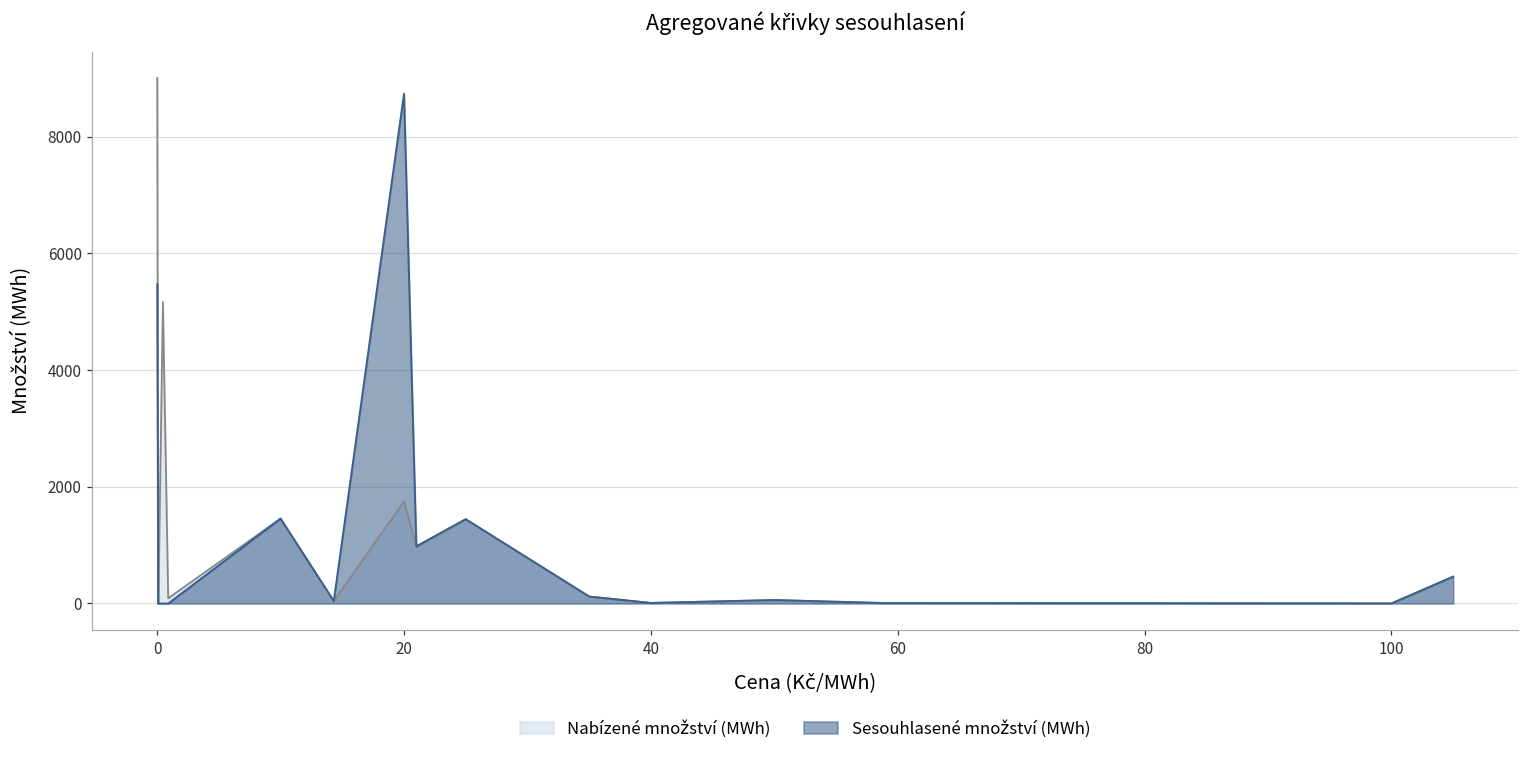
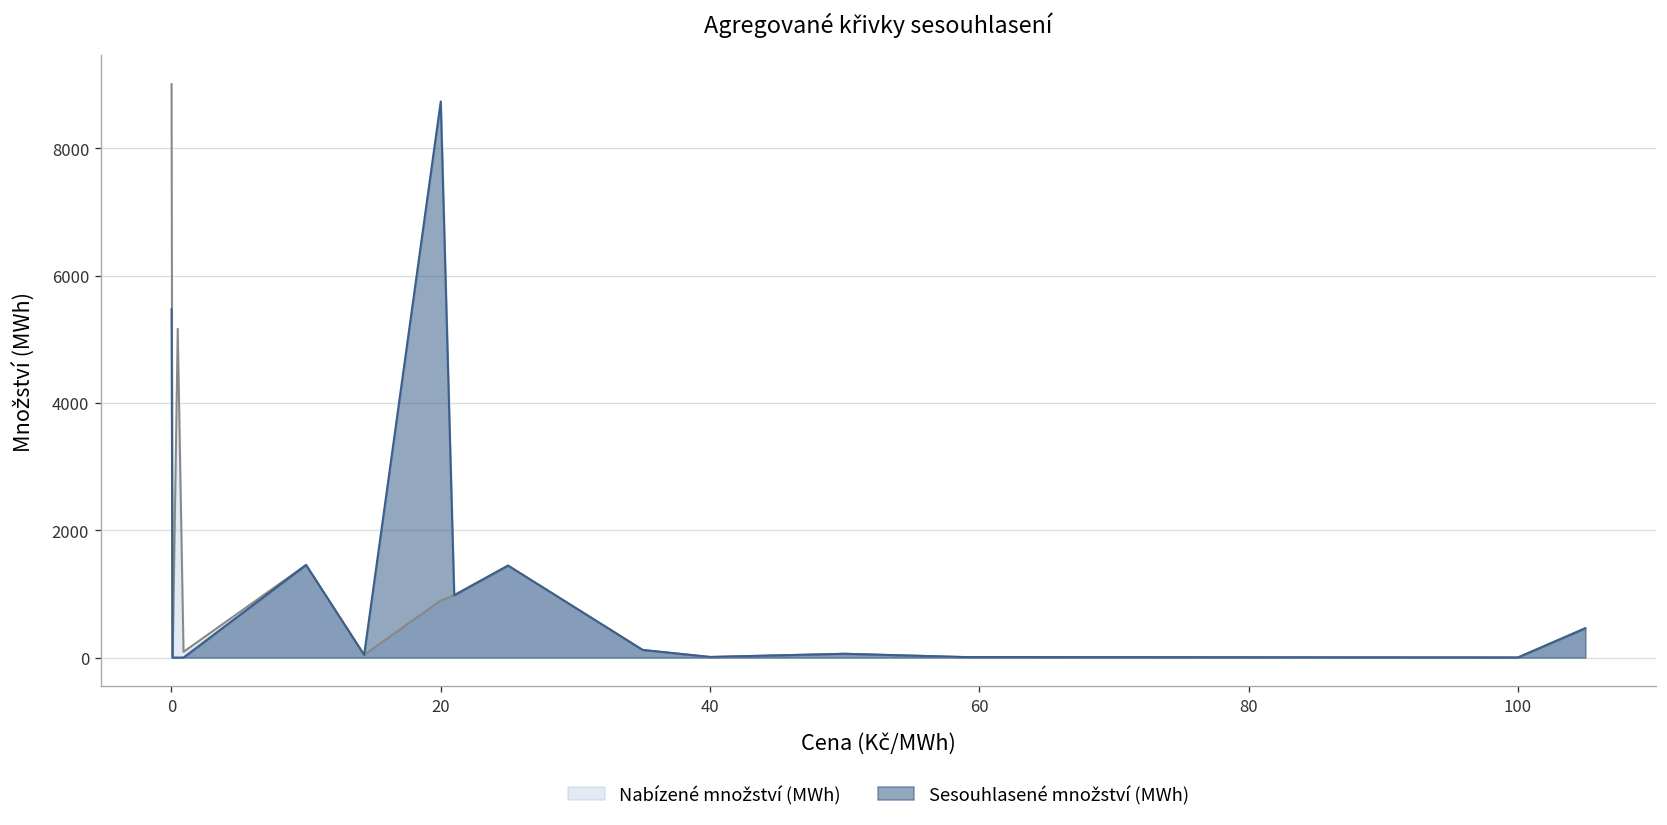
  {
    "Nabízené množství (MWh)": {
-     "20": 1700
+     "20": 900
    },
    "Sesouhlasené množství (MWh)": {
      "20": 8700
    }
  }
